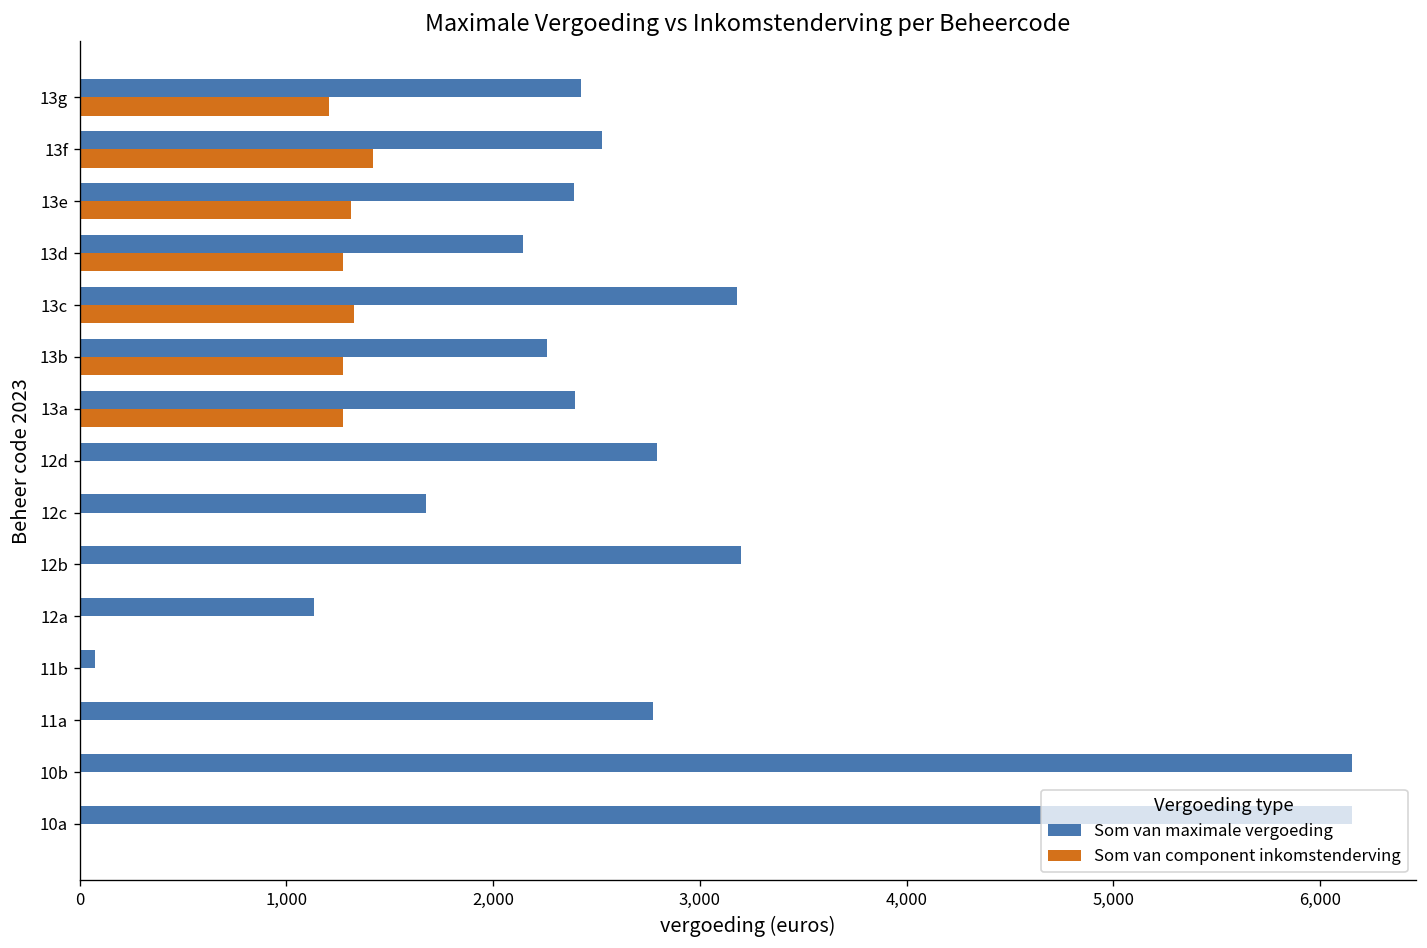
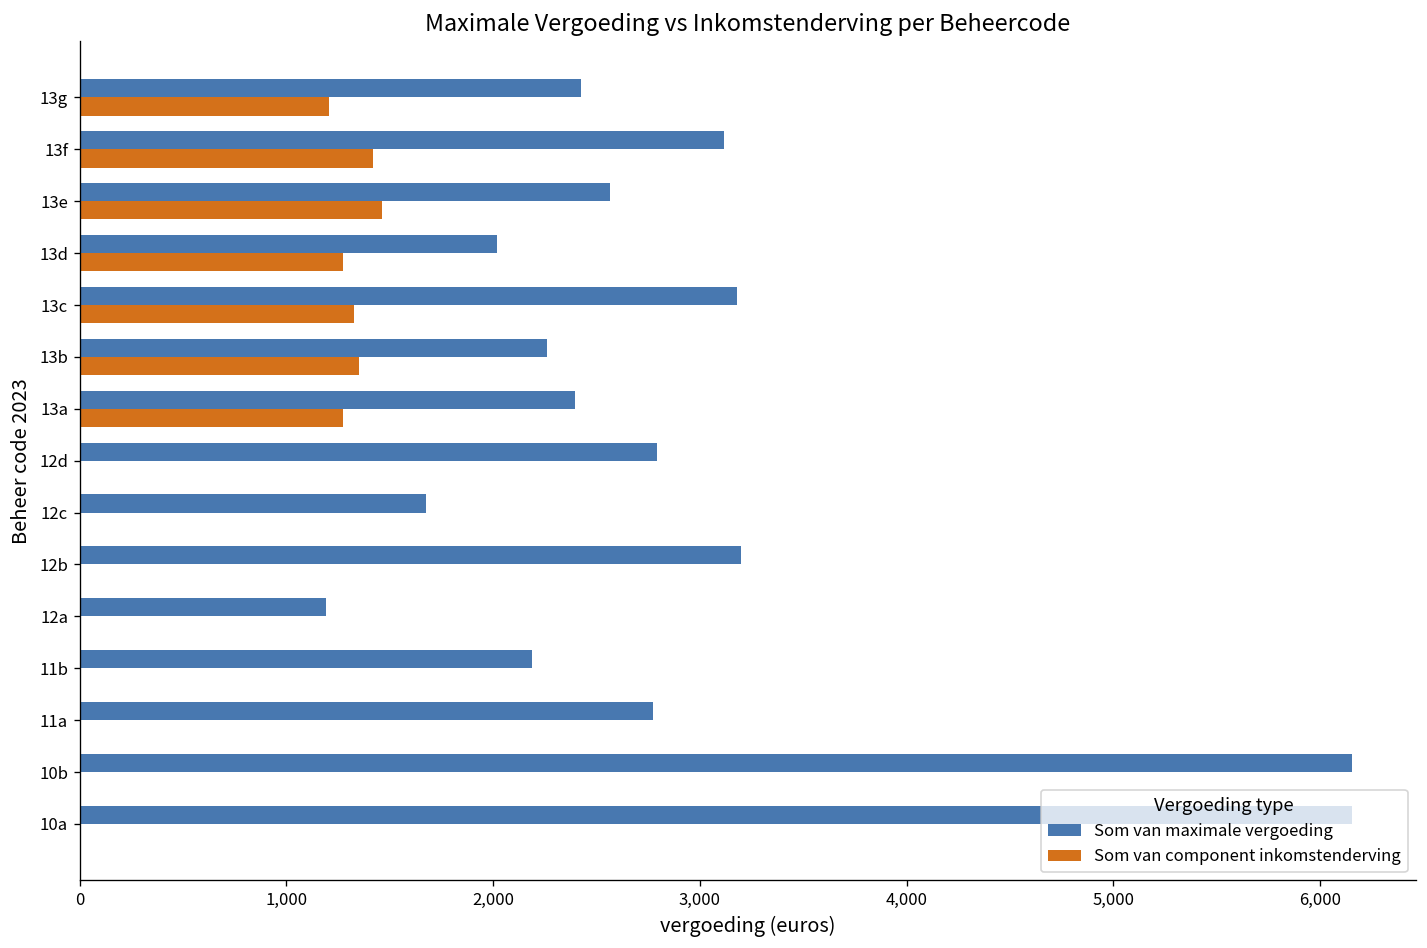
  {
    "Som van maximale vergoeding": {
      "13g": "2,420",
-     "13f": "2,530",
-     "13e": "2,390",
-     "13d": "2,140",
+     "13f": "3,120",
+     "13e": "2,570",
+     "13d": "2,020",
      "13c": "3,180",
      "13b": "2,260",
      "13a": "2,400",
      "12d": "2,800",
      "12c": "1,680",
      "12b": "3,200",
-     "12a": "1,130",
-     "11b": "70",
+     "12a": "1,190",
+     "11b": "2,190",
      "11a": "2,770",
      "10b": "6,160"
    },
    "Som van component inkomstenderving": {
      "13g": "1,210",
      "13f": "1,420",
-     "13e": "1,310",
+     "13e": "1,460",
      "13d": "1,280",
      "13c": "1,330",
-     "13b": "1,280",
+     "13b": "1,350",
      "13a": "1,280",
      "12d": "0",
      "12c": "0",
      "12b": "0",
      "12a": "0",
      "11b": "0",
      "11a": "0",
      "10b": "0",
      "10a": "0"
    }
  }
